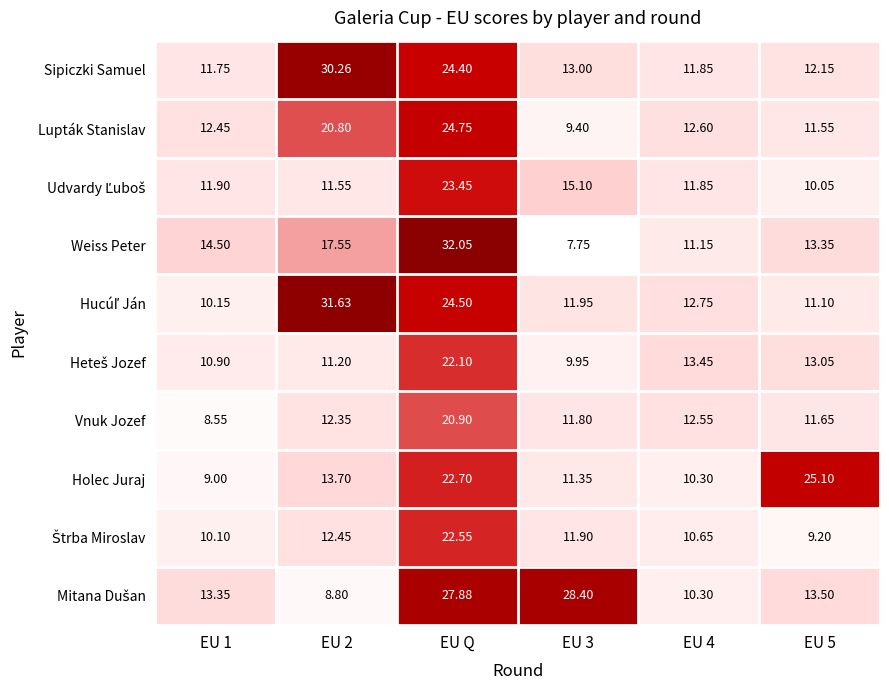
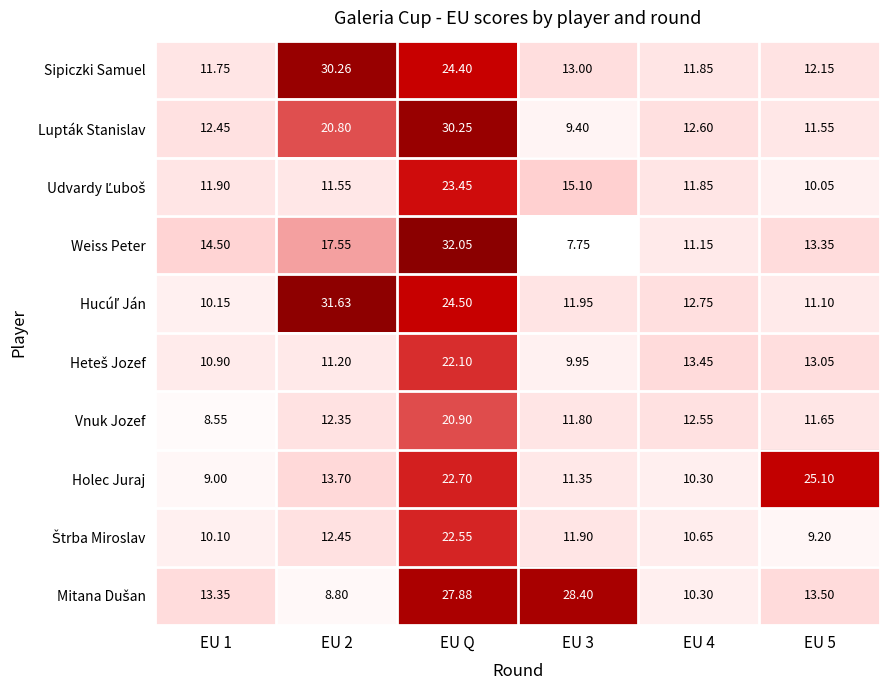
  {
    "Sipiczki Samuel": {
      "EU 1": 11.75,
      "EU 2": 30.26,
      "EU Q": 24.40,
      "EU 3": 13.00,
      "EU 4": 11.85,
      "EU 5": 12.15
    },
    "Lupták Stanislav": {
      "EU 1": 12.45,
      "EU 2": 20.80,
-     "EU Q": 24.75,
+     "EU Q": 30.25,
      "EU 3": 9.40,
      "EU 4": 12.60,
      "EU 5": 11.55
    },
    "Udvardy Ľuboš": {
      "EU 1": 11.90,
      "EU 2": 11.55,
      "EU Q": 23.45,
      "EU 3": 15.10,
      "EU 4": 11.85,
      "EU 5": 10.05
    },
    "Weiss Peter": {
      "EU 1": 14.50,
      "EU 2": 17.55,
      "EU Q": 32.05,
      "EU 3": 7.75,
      "EU 4": 11.15,
      "EU 5": 13.35
    },
    "Hucúľ Ján": {
      "EU 1": 10.15,
      "EU 2": 31.63,
      "EU Q": 24.50,
      "EU 3": 11.95,
      "EU 4": 12.75,
      "EU 5": 11.10
    },
    "Heteš Jozef": {
      "EU 1": 10.90,
      "EU 2": 11.20,
      "EU Q": 22.10,
      "EU 3": 9.95,
      "EU 4": 13.45,
      "EU 5": 13.05
    },
    "Vnuk Jozef": {
      "EU 1": 8.55,
      "EU 2": 12.35,
      "EU Q": 20.90,
      "EU 3": 11.80,
      "EU 4": 12.55,
      "EU 5": 11.65
    },
    "Holec Juraj": {
      "EU 1": 9.00,
      "EU 2": 13.70,
      "EU Q": 22.70,
      "EU 3": 11.35,
      "EU 4": 10.30,
      "EU 5": 25.10
    },
    "Štrba Miroslav": {
      "EU 1": 10.10,
      "EU 2": 12.45,
      "EU Q": 22.55,
      "EU 3": 11.90,
      "EU 4": 10.65,
      "EU 5": 9.20
    },
    "Mitana Dušan": {
      "EU 1": 13.35,
      "EU 2": 8.80,
      "EU Q": 27.88,
      "EU 3": 28.40,
      "EU 4": 10.30,
      "EU 5": 13.50
    }
  }
